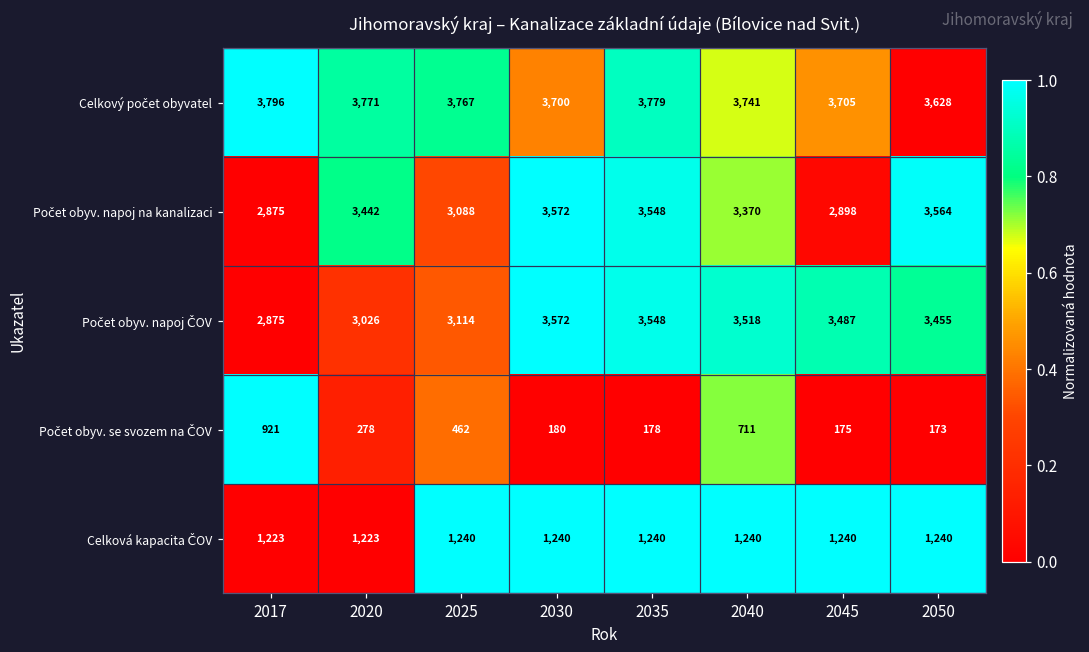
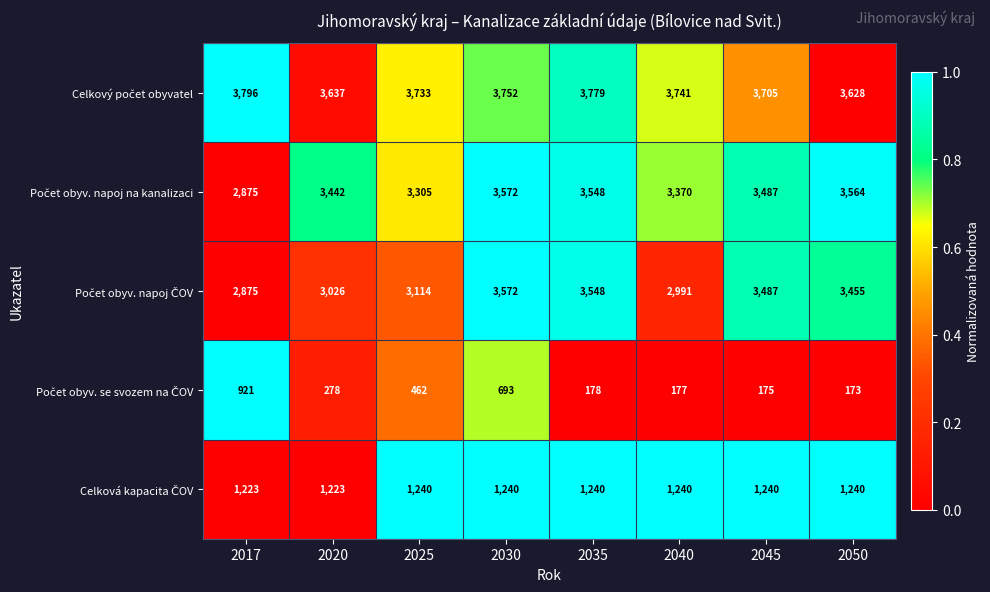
  {
    "Celkový počet obyvatel": {
      "2017": "3,796",
-     "2020": "3,771",
-     "2025": "3,767",
-     "2030": "3,700",
+     "2020": "3,637",
+     "2025": "3,733",
+     "2030": "3,752",
      "2035": "3,779",
      "2040": "3,741",
      "2045": "3,705",
      "2050": "3,628"
    },
    "Počet obyv. napoj na kanalizaci": {
      "2017": "2,875",
      "2020": "3,442",
-     "2025": "3,088",
+     "2025": "3,305",
      "2030": "3,572",
      "2035": "3,548",
      "2040": "3,370",
-     "2045": "2,898",
+     "2045": "3,487",
      "2050": "3,564"
    },
    "Počet obyv. napoj ČOV": {
      "2017": "2,875",
      "2020": "3,026",
      "2025": "3,114",
      "2030": "3,572",
      "2035": "3,548",
-     "2040": "3,518",
+     "2040": "2,991",
      "2045": "3,487",
      "2050": "3,455"
    },
    "Počet obyv. se svozem na ČOV": {
      "2017": "921",
      "2020": "278",
      "2025": "462",
-     "2030": "180",
+     "2030": "693",
      "2035": "178",
-     "2040": "711",
+     "2040": "177",
      "2045": "175",
      "2050": "173"
    },
    "Celková kapacita ČOV": {
      "2017": "1,223",
      "2020": "1,223",
      "2025": "1,240",
      "2030": "1,240",
      "2035": "1,240",
      "2040": "1,240",
      "2045": "1,240",
      "2050": "1,240"
    }
  }
